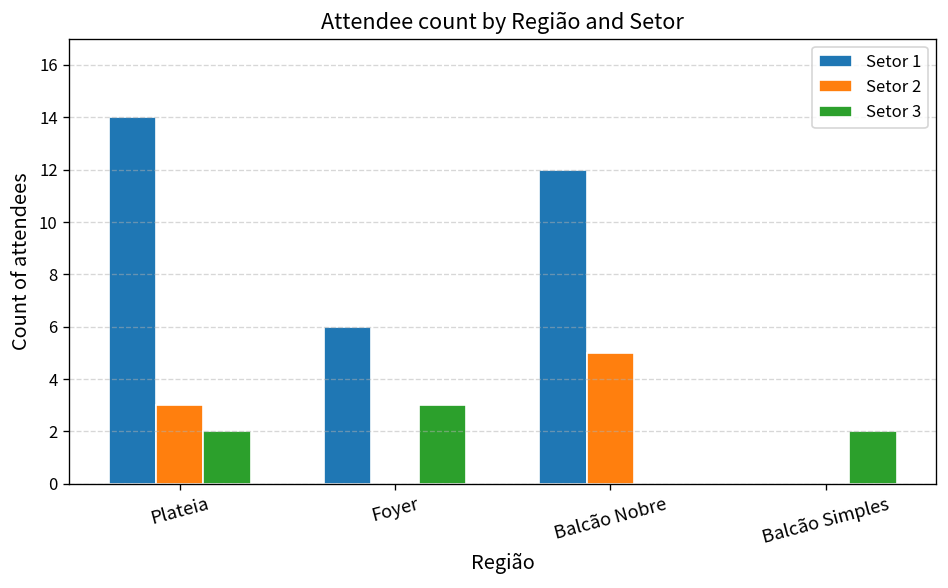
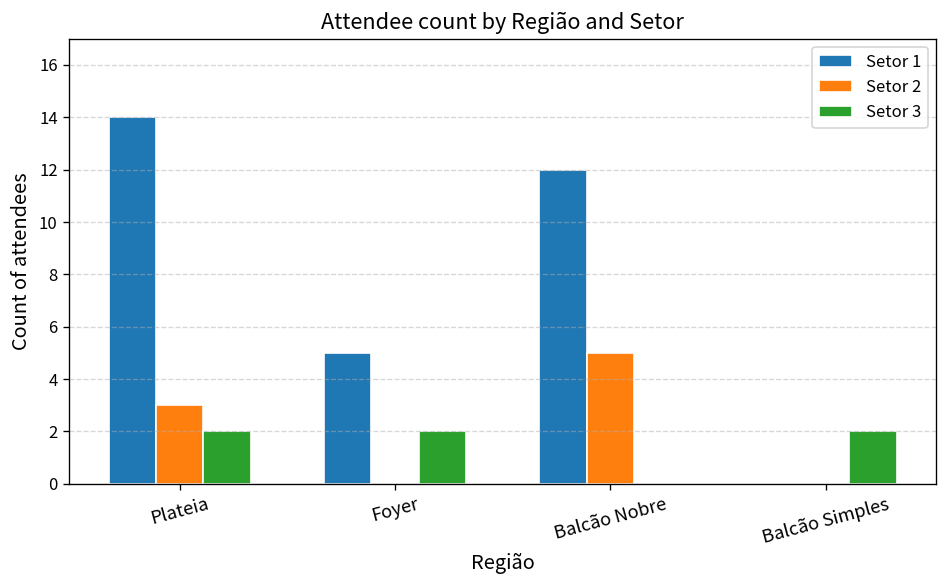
  {
    "Setor 1": {
      "Plateia": 14,
-     "Foyer": 6,
+     "Foyer": 5,
      "Balcão Nobre": 12,
      "Balcão Simples": 0
    },
    "Setor 2": {
      "Plateia": 3,
      "Foyer": 0,
      "Balcão Nobre": 5,
      "Balcão Simples": 0
    },
    "Setor 3": {
      "Plateia": 2,
-     "Foyer": 3,
+     "Foyer": 2,
      "Balcão Nobre": 0,
      "Balcão Simples": 2
    }
  }
